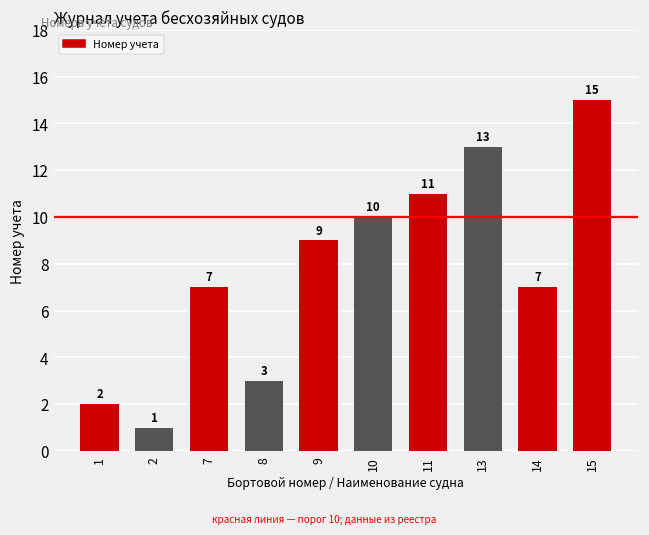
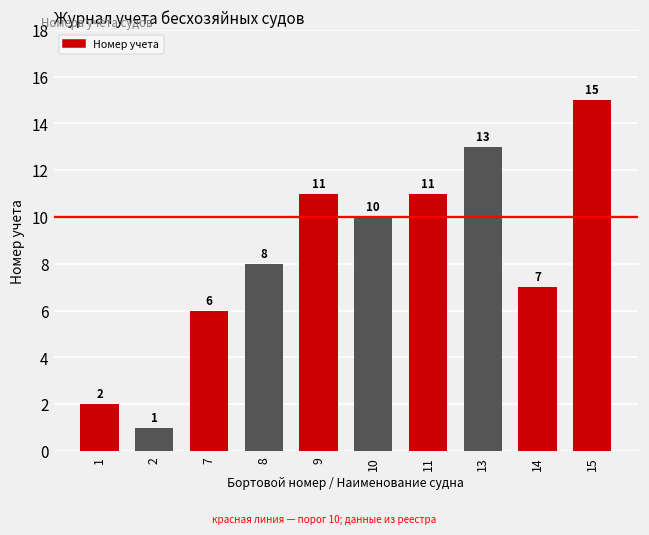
  {
    "1": 2,
    "2": 1,
-   "7": 7,
-   "8": 3,
-   "9": 9,
+   "7": 6,
+   "8": 8,
+   "9": 11,
    "10": 10,
    "11": 11,
    "13": 13,
    "14": 7,
    "15": 15
  }
